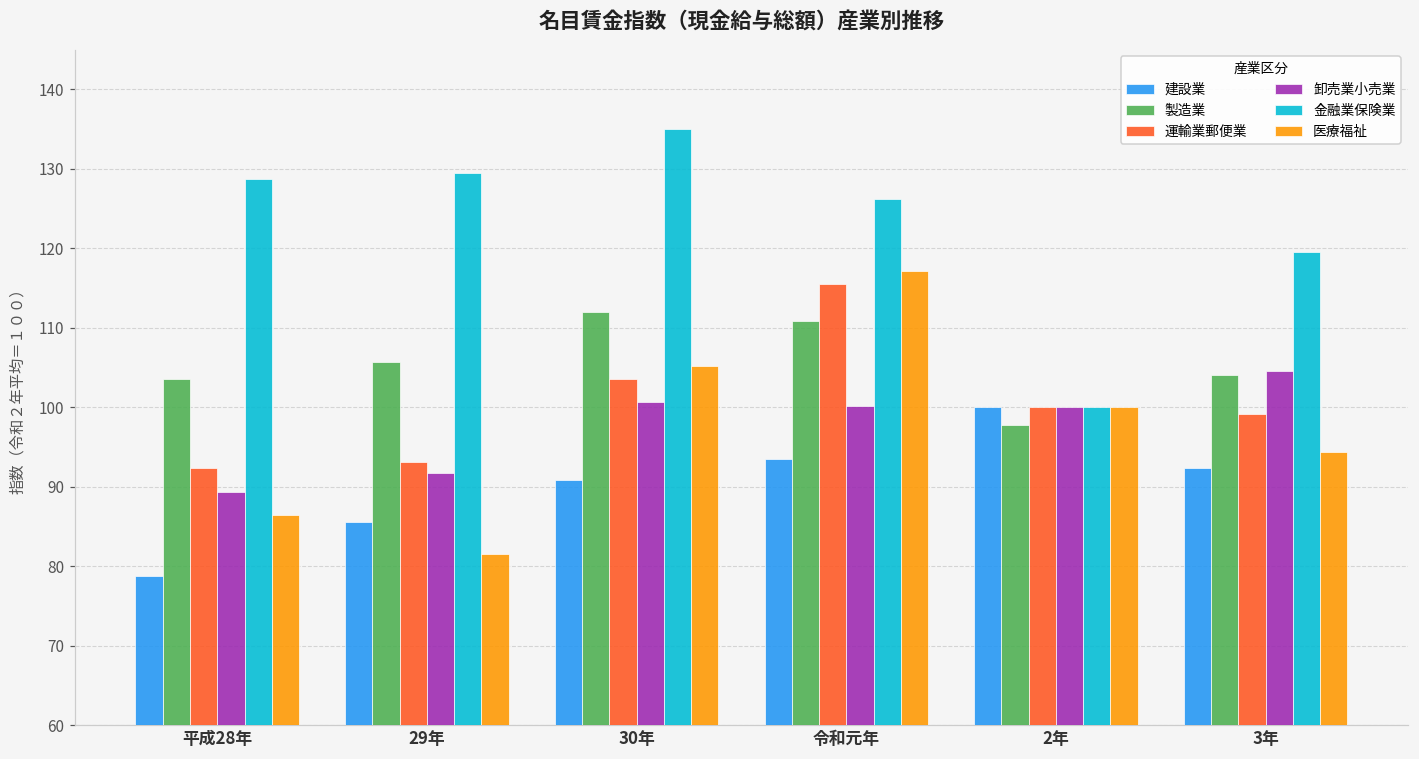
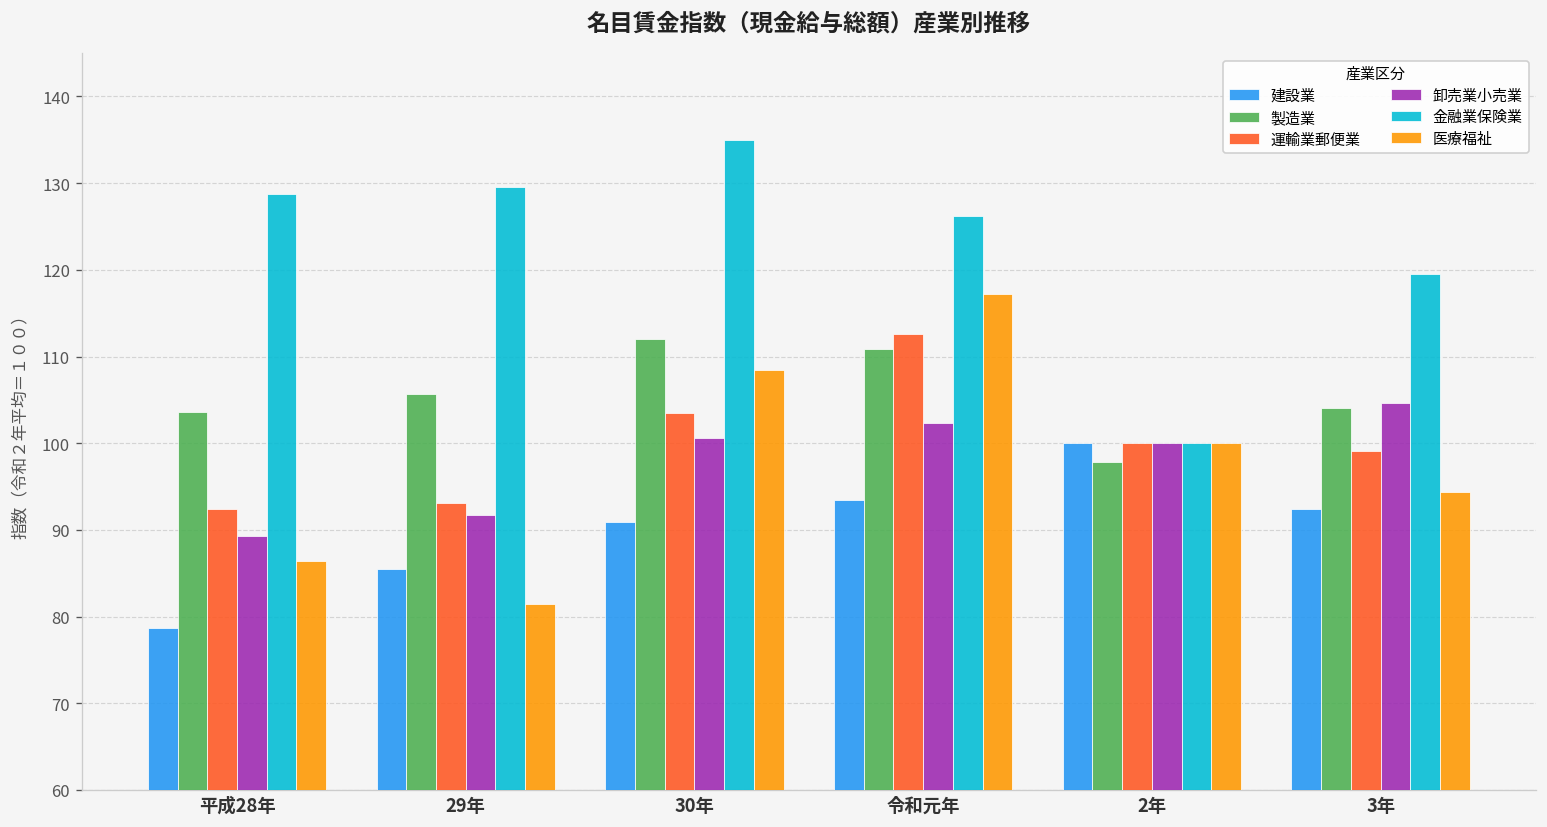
  {
    "製造業": {
      "平成28年": 104,
      "29年": 106,
      "30年": 112,
      "令和元年": 111,
      "2年": 98,
      "3年": 104
    },
    "運輸業郵便業": {
      "平成28年": 92,
      "29年": 93,
      "30年": 104,
-     "令和元年": 116,
+     "令和元年": 113,
      "2年": 100,
      "3年": 99
    },
    "卸売業小売業": {
      "平成28年": 89,
      "29年": 92,
      "30年": 101,
-     "令和元年": 100,
+     "令和元年": 102,
      "2年": 100,
      "3年": 105
    },
    "医療福祉": {
      "平成28年": 86,
      "29年": 82,
-     "30年": 105,
+     "30年": 108,
      "令和元年": 117,
      "2年": 100,
      "3年": 94
    }
  }
